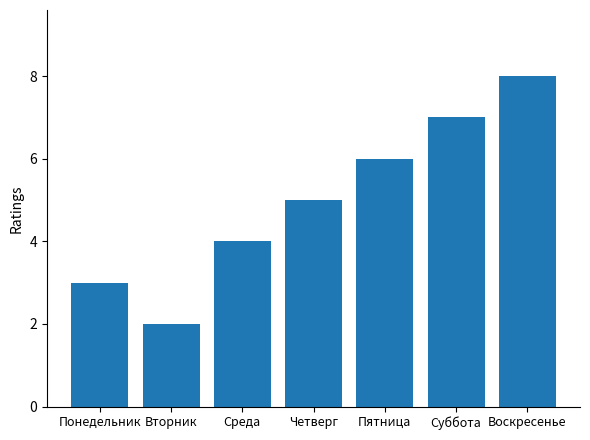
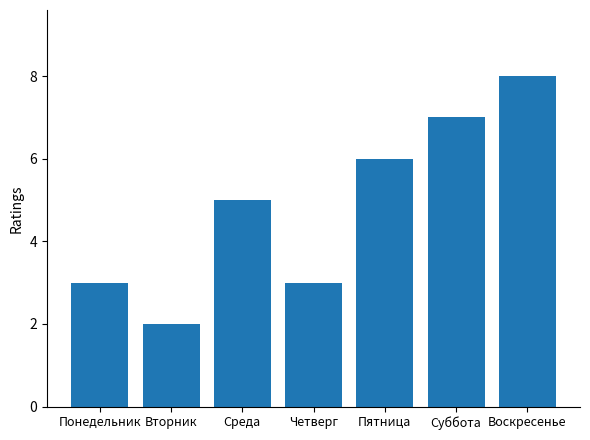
  {
    "Понедельник": 3,
    "Вторник": 2,
-   "Среда": 4,
-   "Четверг": 5,
+   "Среда": 5,
+   "Четверг": 3,
    "Пятница": 6,
    "Суббота": 7,
    "Воскресенье": 8
  }
